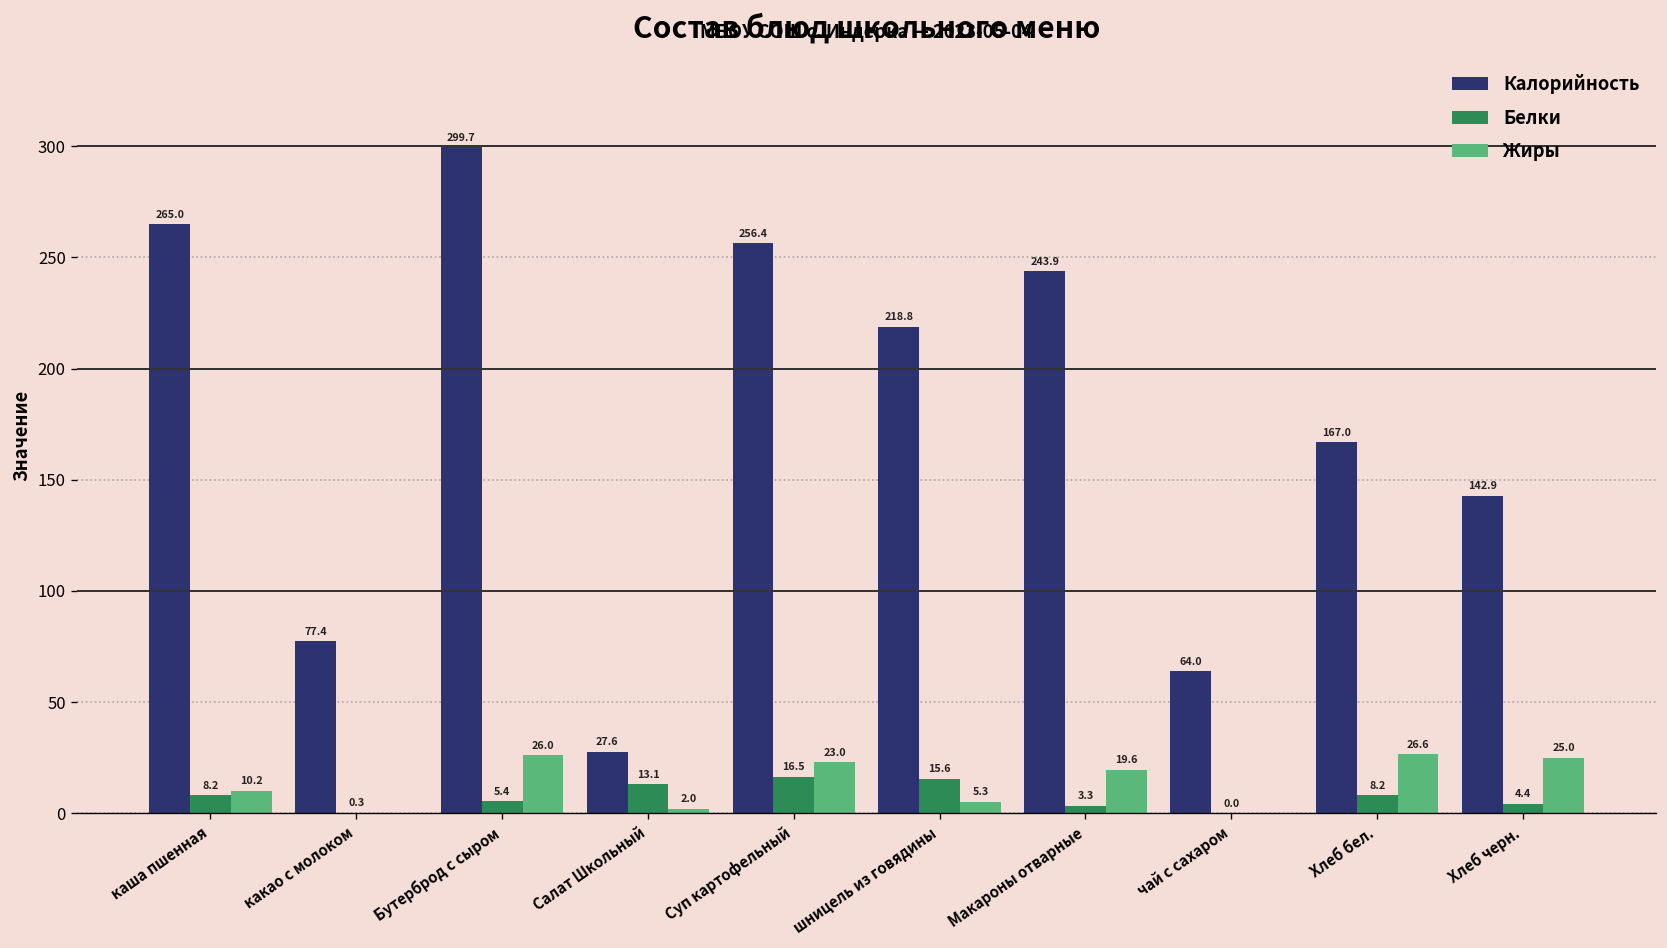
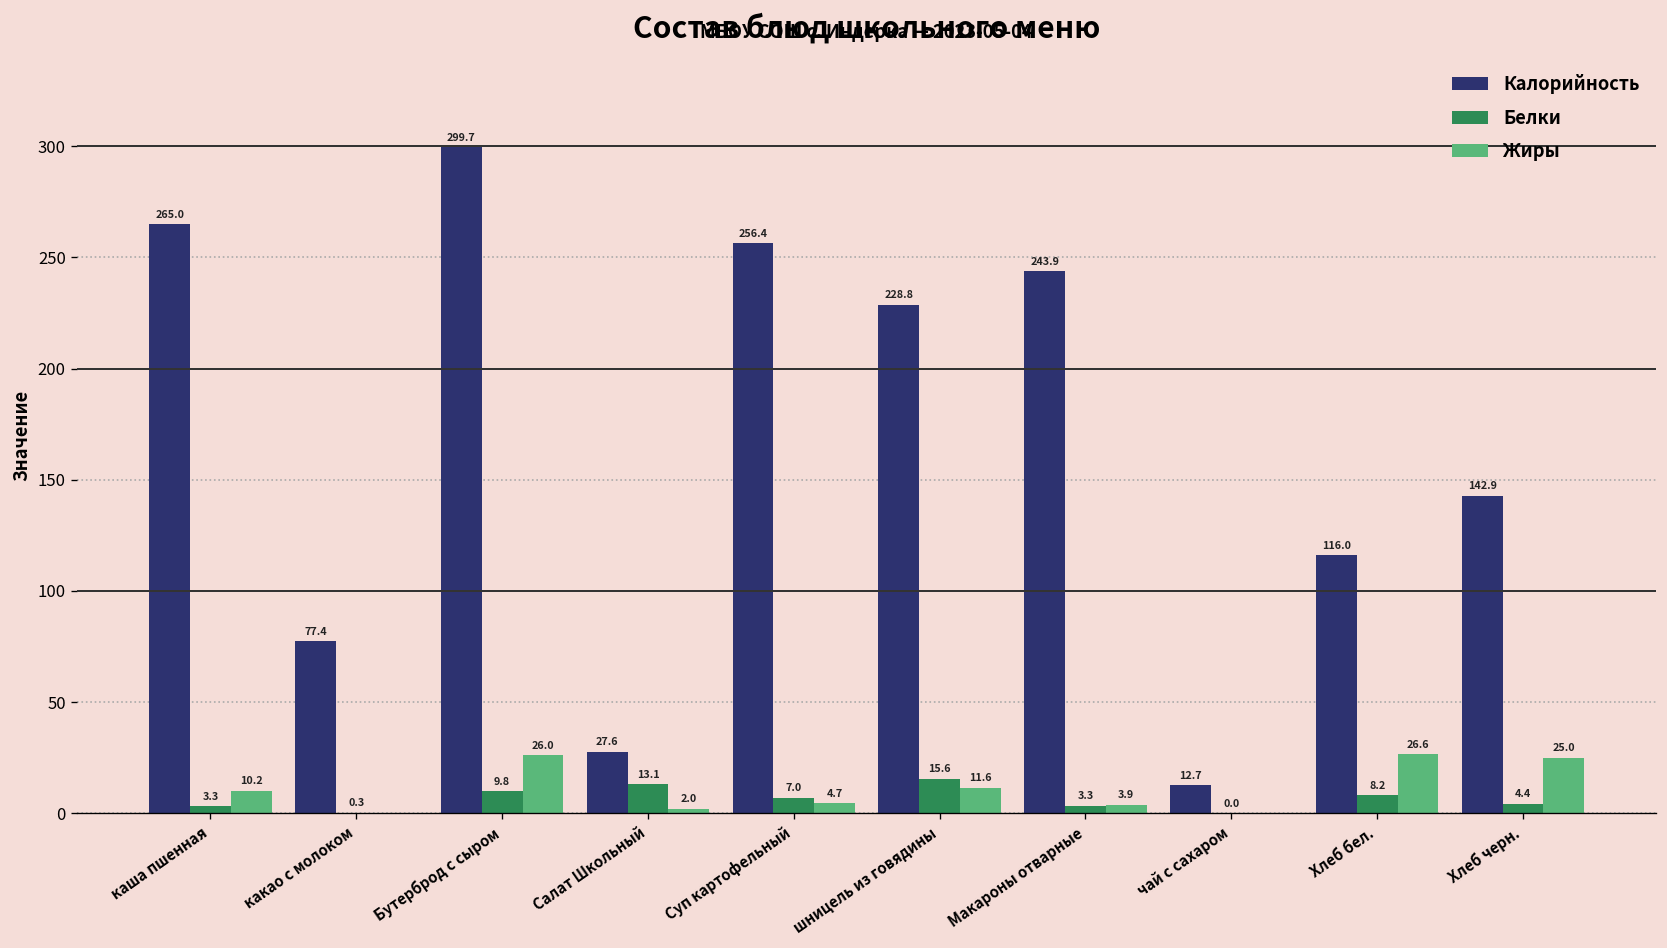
  {
    "Калорийность": {
      "каша пшенная": 265.0,
      "какао с молоком": 77.4,
      "Бутерброд с сыром": 299.7,
      "Салат Школьный": 27.6,
      "Суп картофельный": 256.4,
-     "шницель из говядины": 218.8,
+     "шницель из говядины": 228.8,
      "Макароны отварные": 243.9,
-     "чай с сахаром": 64.0,
-     "Хлеб бел.": 167.0,
+     "чай с сахаром": 12.7,
+     "Хлеб бел.": 116.0,
      "Хлеб черн.": 142.9
    },
    "Белки": {
-     "каша пшенная": 8.2,
+     "каша пшенная": 3.3,
      "какао с молоком": 0.3,
-     "Бутерброд с сыром": 5.4,
+     "Бутерброд с сыром": 9.8,
      "Салат Школьный": 13.1,
-     "Суп картофельный": 16.5,
+     "Суп картофельный": 7.0,
      "шницель из говядины": 15.6,
      "Макароны отварные": 3.3,
      "чай с сахаром": 0.0,
      "Хлеб бел.": 8.2,
      "Хлеб черн.": 4.4
    },
    "Жиры": {
      "каша пшенная": 10.2,
      "Бутерброд с сыром": 26.0,
      "Салат Школьный": 2.0,
-     "Суп картофельный": 23.0,
-     "шницель из говядины": 5.3,
-     "Макароны отварные": 19.6,
+     "Суп картофельный": 4.7,
+     "шницель из говядины": 11.6,
+     "Макароны отварные": 3.9,
      "Хлеб бел.": 26.6,
      "Хлеб черн.": 25.0
    }
  }
